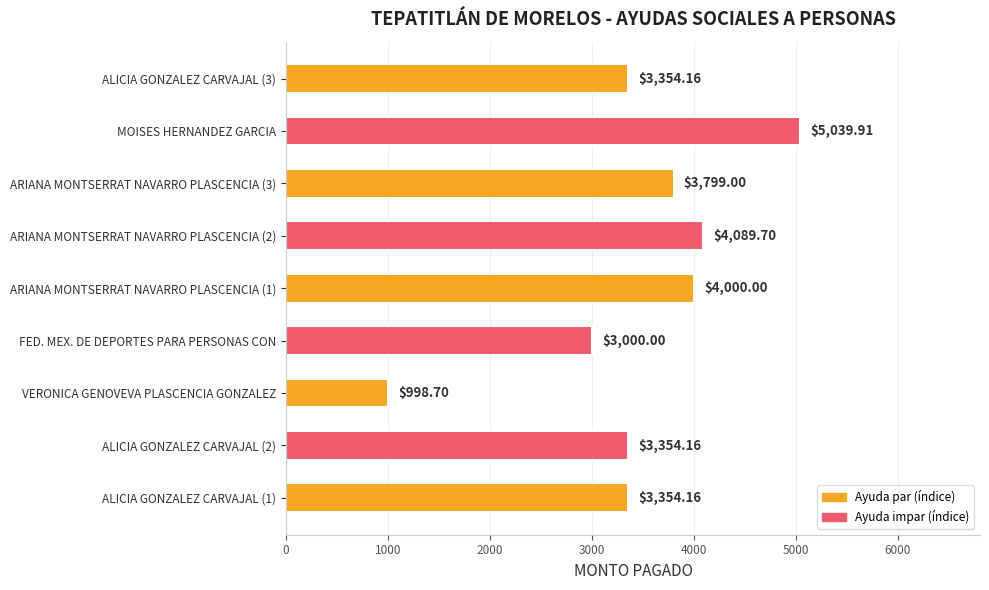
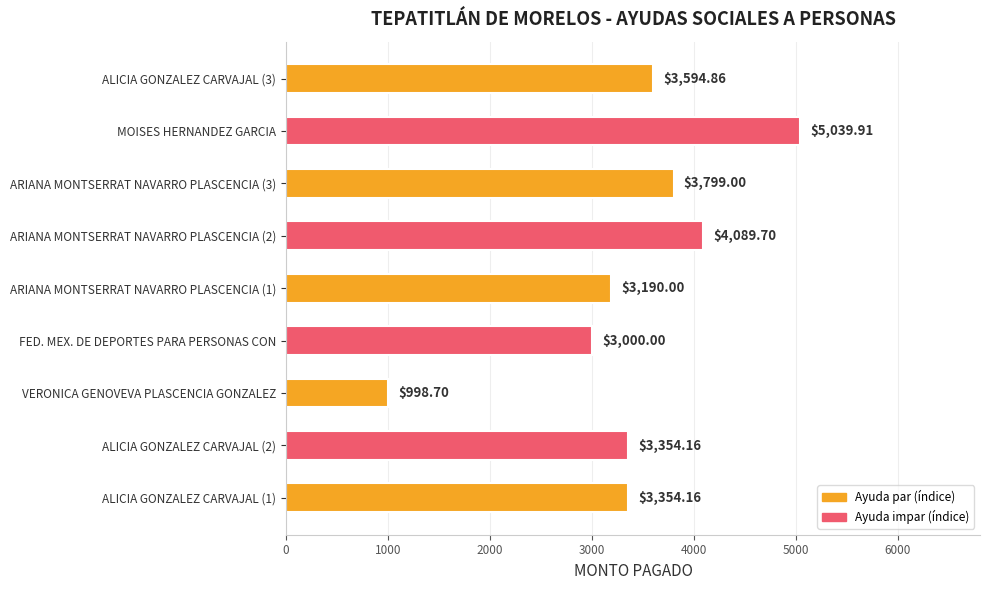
  {
-   "ALICIA GONZALEZ CARVAJAL (3)": "$3,354.16",
+   "ALICIA GONZALEZ CARVAJAL (3)": "$3,594.86",
    "MOISES HERNANDEZ GARCIA": "$5,039.91",
    "ARIANA MONTSERRAT NAVARRO PLASCENCIA (3)": "$3,799.00",
    "ARIANA MONTSERRAT NAVARRO PLASCENCIA (2)": "$4,089.70",
-   "ARIANA MONTSERRAT NAVARRO PLASCENCIA (1)": "$4,000.00",
+   "ARIANA MONTSERRAT NAVARRO PLASCENCIA (1)": "$3,190.00",
    "FED. MEX. DE DEPORTES PARA PERSONAS CON": "$3,000.00",
    "VERONICA GENOVEVA PLASCENCIA GONZALEZ": "$998.70",
    "ALICIA GONZALEZ CARVAJAL (2)": "$3,354.16",
    "ALICIA GONZALEZ CARVAJAL (1)": "$3,354.16"
  }
